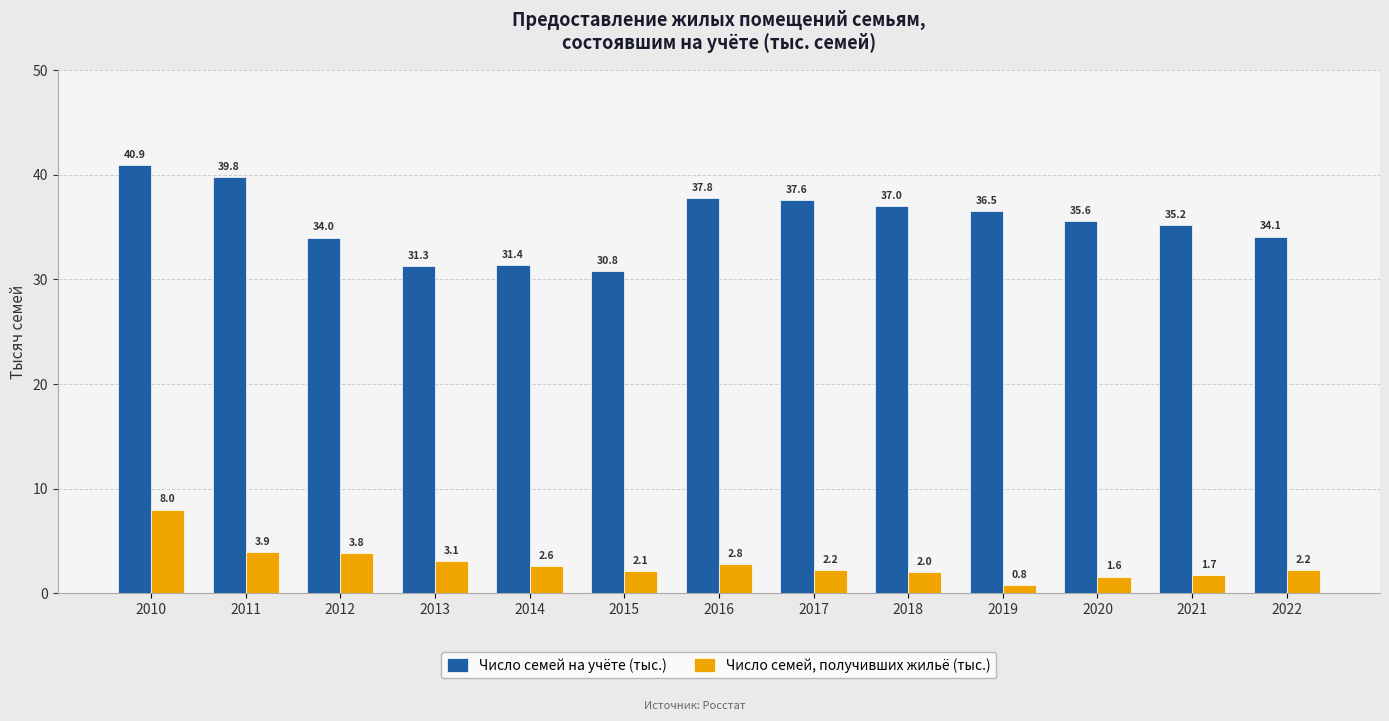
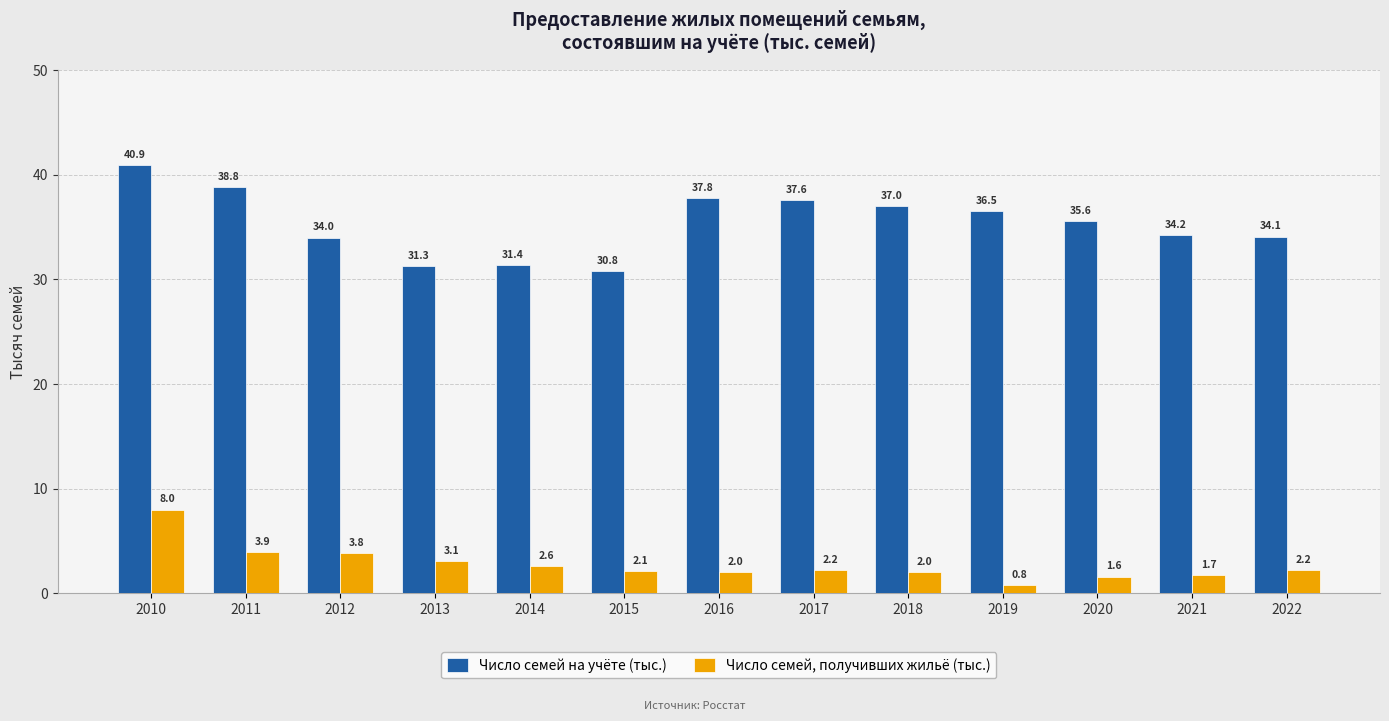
  {
    "Число семей на учёте (тыс.)": {
      "2010": 40.9,
-     "2011": 39.8,
+     "2011": 38.8,
      "2012": 34.0,
      "2013": 31.3,
      "2014": 31.4,
      "2015": 30.8,
      "2016": 37.8,
      "2017": 37.6,
      "2018": 37.0,
      "2019": 36.5,
      "2020": 35.6,
-     "2021": 35.2,
+     "2021": 34.2,
      "2022": 34.1
    },
    "Число семей, получивших жильё (тыс.)": {
      "2010": 8.0,
      "2011": 3.9,
      "2012": 3.8,
      "2013": 3.1,
      "2014": 2.6,
      "2015": 2.1,
-     "2016": 2.8,
+     "2016": 2.0,
      "2017": 2.2,
      "2018": 2.0,
      "2019": 0.8,
      "2020": 1.6,
      "2021": 1.7,
      "2022": 2.2
    }
  }
